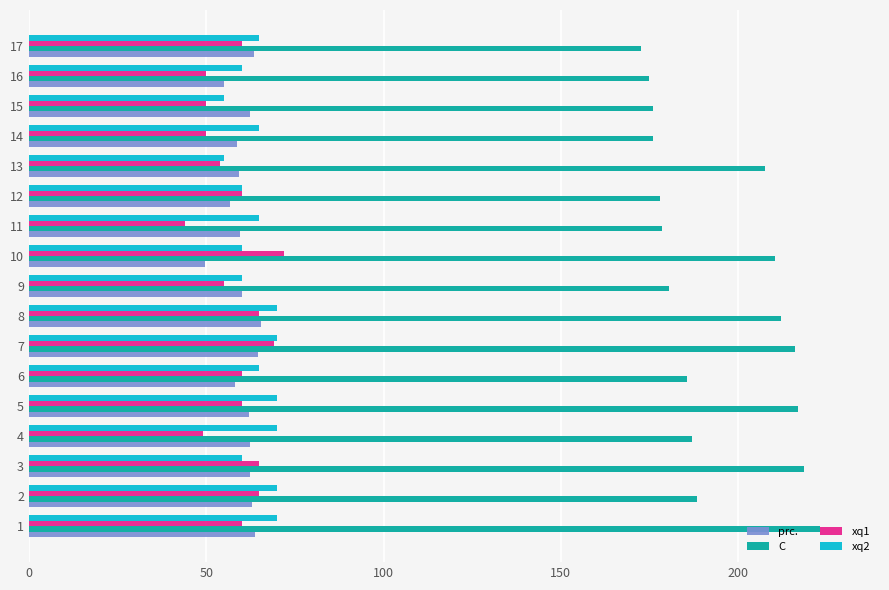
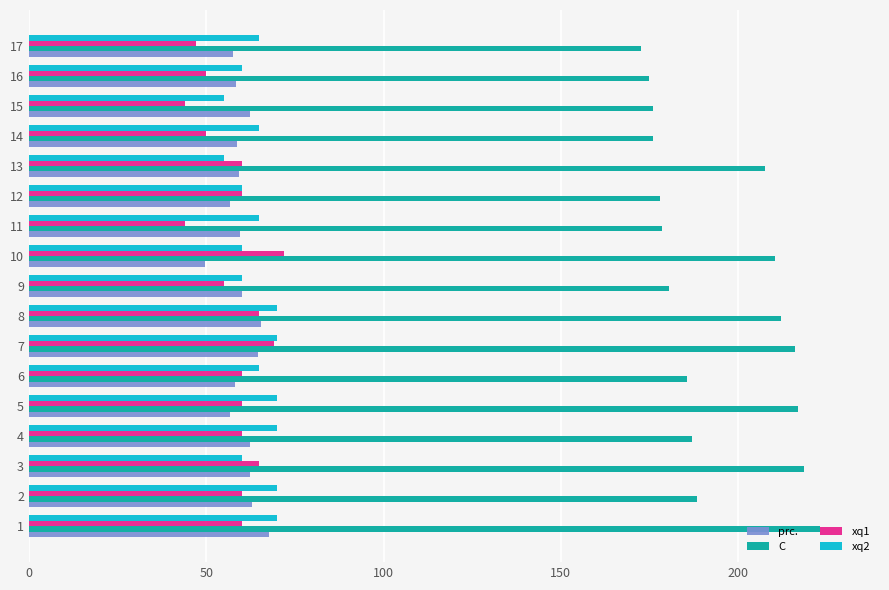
  {
    "prc.": {
-     "17": 63,
-     "16": 55,
+     "17": 58,
+     "16": 58,
      "15": 62,
      "14": 59,
      "13": 59,
      "12": 57,
      "11": 60,
      "10": 50,
      "9": 60,
      "8": 65,
      "7": 65,
      "6": 58,
-     "5": 62,
+     "5": 57,
      "4": 62,
      "3": 62,
      "2": 63,
-     "1": 64
+     "1": 68
    },
    "xq1": {
-     "17": 60,
+     "17": 47,
      "16": 50,
-     "15": 50,
+     "15": 44,
      "14": 50,
-     "13": 54,
+     "13": 60,
      "12": 60,
      "11": 44,
      "10": 72,
      "9": 55,
      "8": 65,
      "7": 69,
      "6": 60,
      "5": 60,
-     "4": 49,
+     "4": 60,
      "3": 65,
-     "2": 65,
+     "2": 60,
      "1": 60
    }
  }
